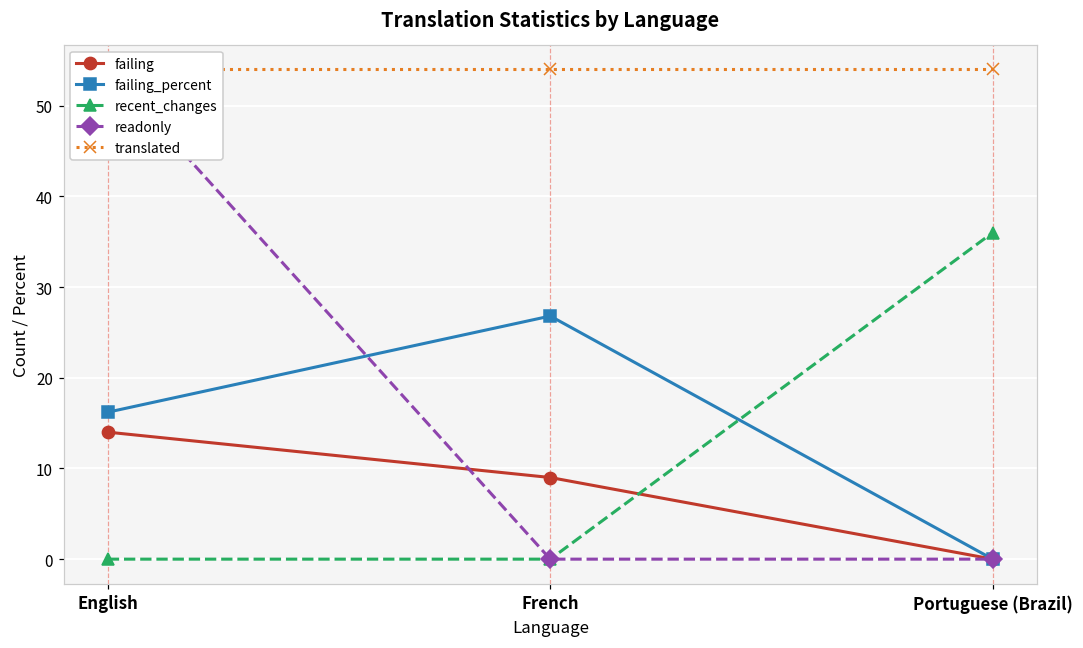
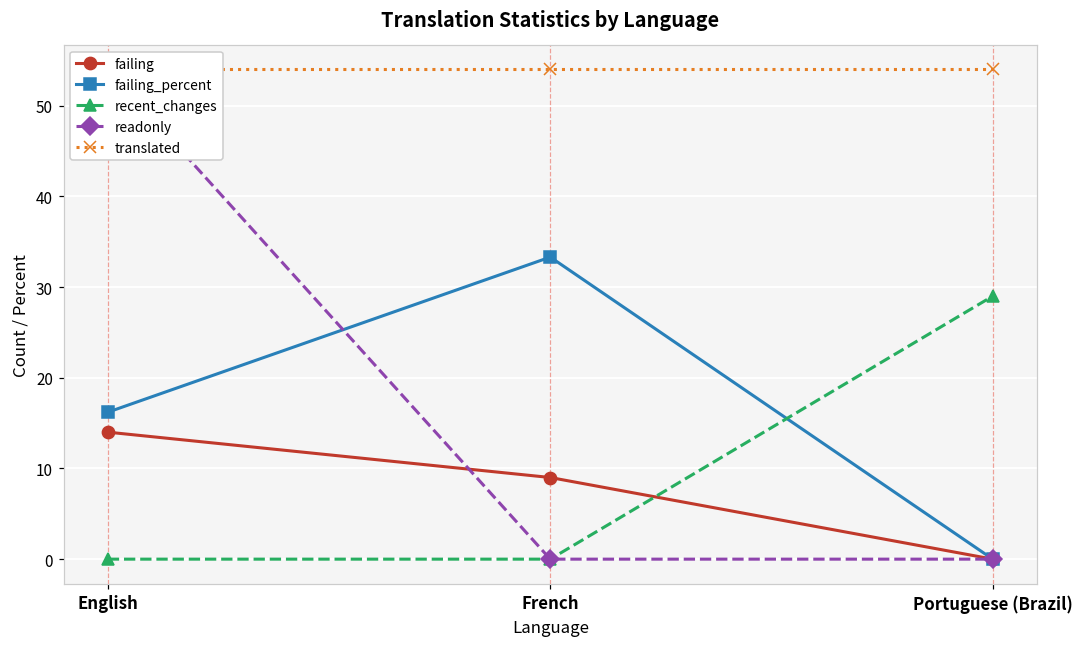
  {
    "failing": {
      "English": 14,
      "French": 9
    },
    "failing_percent": {
      "English": 16,
-     "French": 27
+     "French": 33
    },
    "recent_changes": {
      "English": 0,
-     "Portuguese (Brazil)": 36
+     "Portuguese (Brazil)": 29
    },
    "translated": {
      "French": 54,
      "Portuguese (Brazil)": 54
    }
  }
